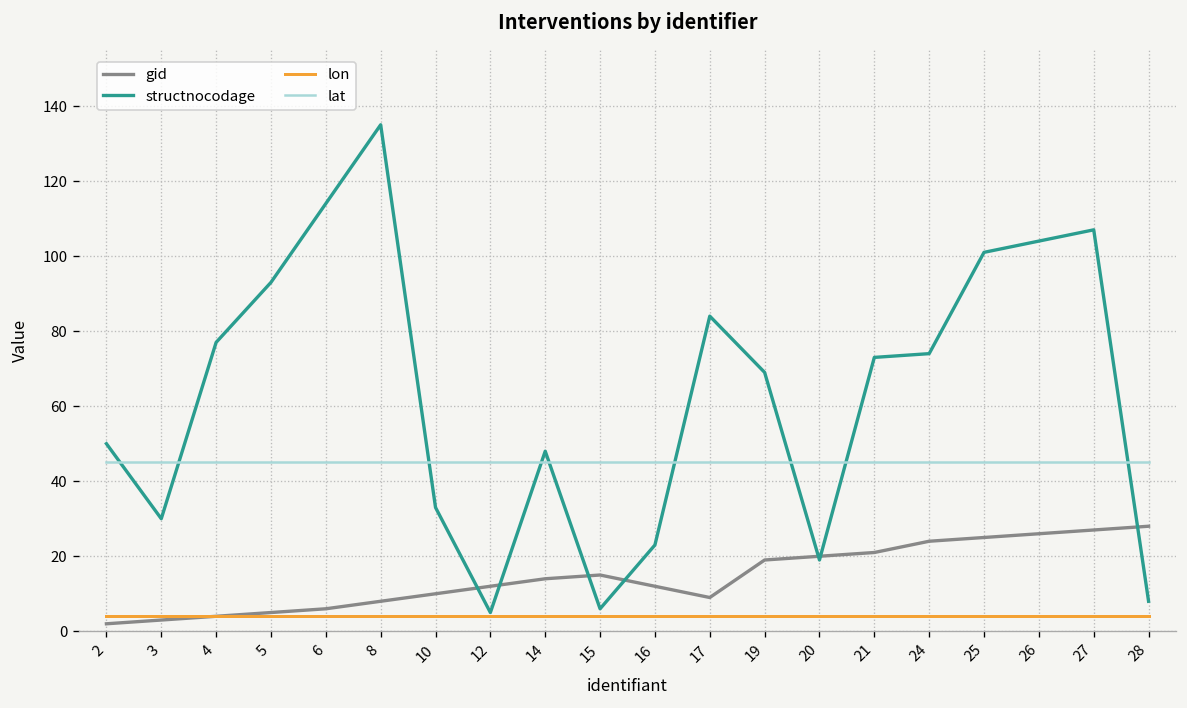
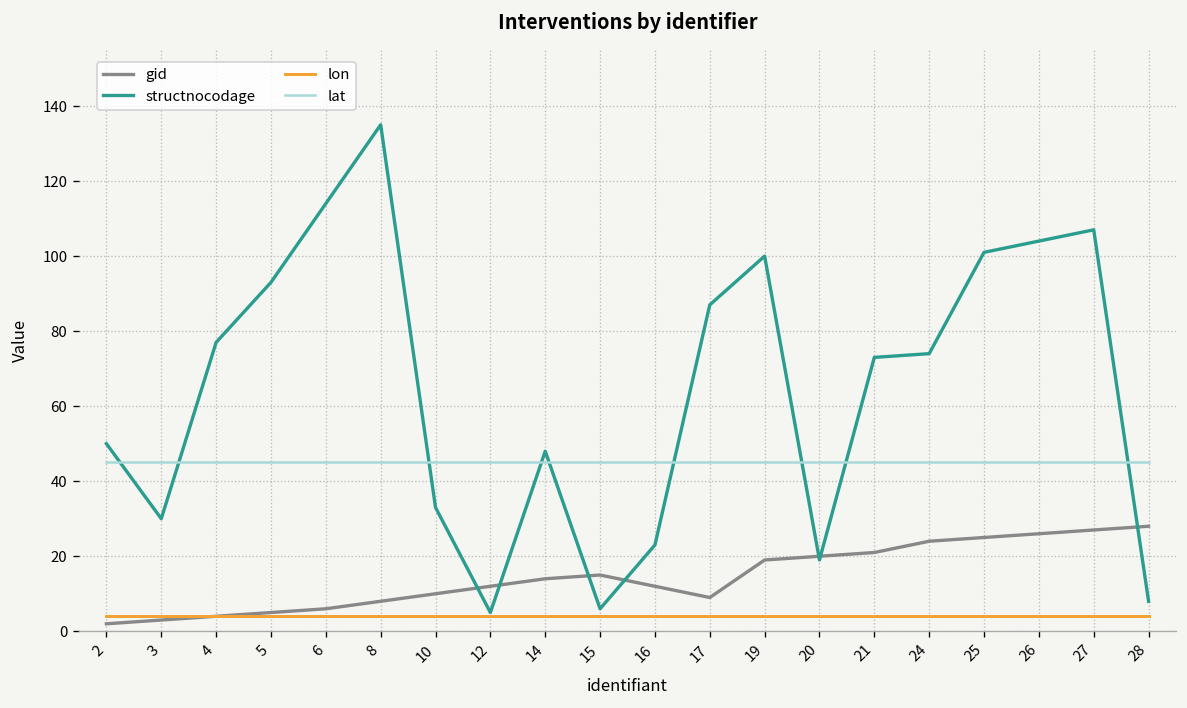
  {
    "gid": {
      "2": 2,
      "3": 3,
      "5": 5,
      "6": 6,
      "8": 8,
      "10": 10,
      "12": 12,
      "14": 14,
      "15": 15,
      "16": 12,
      "17": 9,
      "19": 19,
      "20": 20,
      "21": 21,
      "24": 24,
      "25": 25,
      "26": 26,
      "27": 27,
      "28": 28
    },
    "structnocodage": {
      "2": 50,
      "3": 30,
      "4": 77,
      "5": 93,
      "6": 114,
      "8": 135,
      "10": 33,
      "12": 5,
      "14": 48,
      "15": 6,
      "16": 23,
-     "17": 84,
-     "19": 69,
+     "17": 87,
+     "19": 100,
      "20": 19,
      "21": 73,
      "24": 74,
      "25": 101,
      "26": 104,
      "27": 107,
      "28": 8
    },
    "lon": {
      "2": 4,
      "3": 4,
      "5": 4,
      "6": 4,
      "8": 4,
      "10": 4,
      "12": 4,
      "14": 4,
      "15": 4,
      "16": 4,
      "17": 4,
      "19": 4,
      "20": 4,
      "21": 4,
      "24": 4,
      "25": 4,
      "26": 4,
      "27": 4,
      "28": 4
    },
    "lat": {
      "2": 45,
      "3": 45,
      "4": 45,
      "5": 45,
      "6": 45,
      "8": 45,
      "10": 45,
      "12": 45,
      "14": 45,
      "15": 45,
      "16": 45,
      "17": 45,
      "19": 45,
      "20": 45,
      "21": 45,
      "24": 45,
      "25": 45,
      "26": 45,
      "27": 45,
      "28": 45
    }
  }
